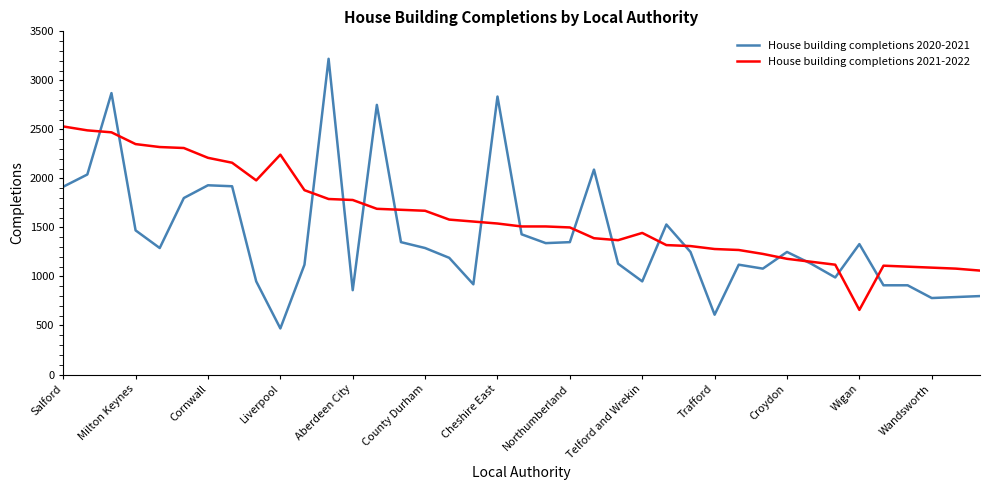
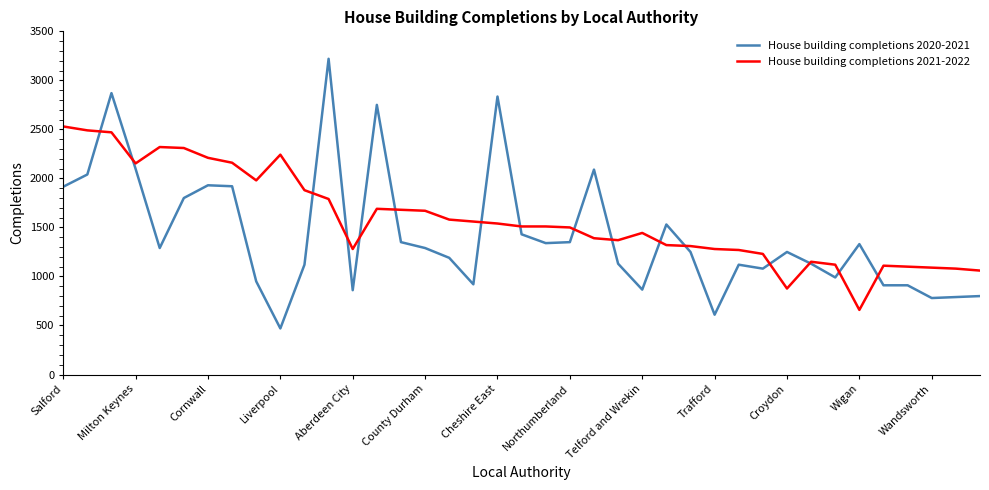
  {
    "House building completions 2020-2021": {
      "Salford": 1900,
-     "Milton Keynes": 1500,
+     "Milton Keynes": 2100,
      "Cornwall": 1900,
      "Liverpool": 500,
      "Aberdeen City": 900,
      "County Durham": 1300,
      "Cheshire East": 2800,
      "Northumberland": 1400,
-     "Telford and Wrekin": 1000,
+     "Telford and Wrekin": 900,
      "Trafford": 600,
      "Croydon": 1300,
      "Wigan": 1300,
      "Wandsworth": 800
    },
    "House building completions 2021-2022": {
      "Salford": 2500,
-     "Milton Keynes": 2400,
+     "Milton Keynes": 2200,
      "Cornwall": 2200,
      "Liverpool": 2200,
-     "Aberdeen City": 1800,
+     "Aberdeen City": 1300,
      "County Durham": 1700,
      "Cheshire East": 1500,
      "Northumberland": 1500,
      "Telford and Wrekin": 1400,
      "Trafford": 1300,
-     "Croydon": 1200,
+     "Croydon": 900,
      "Wigan": 700,
      "Wandsworth": 1100
    }
  }
